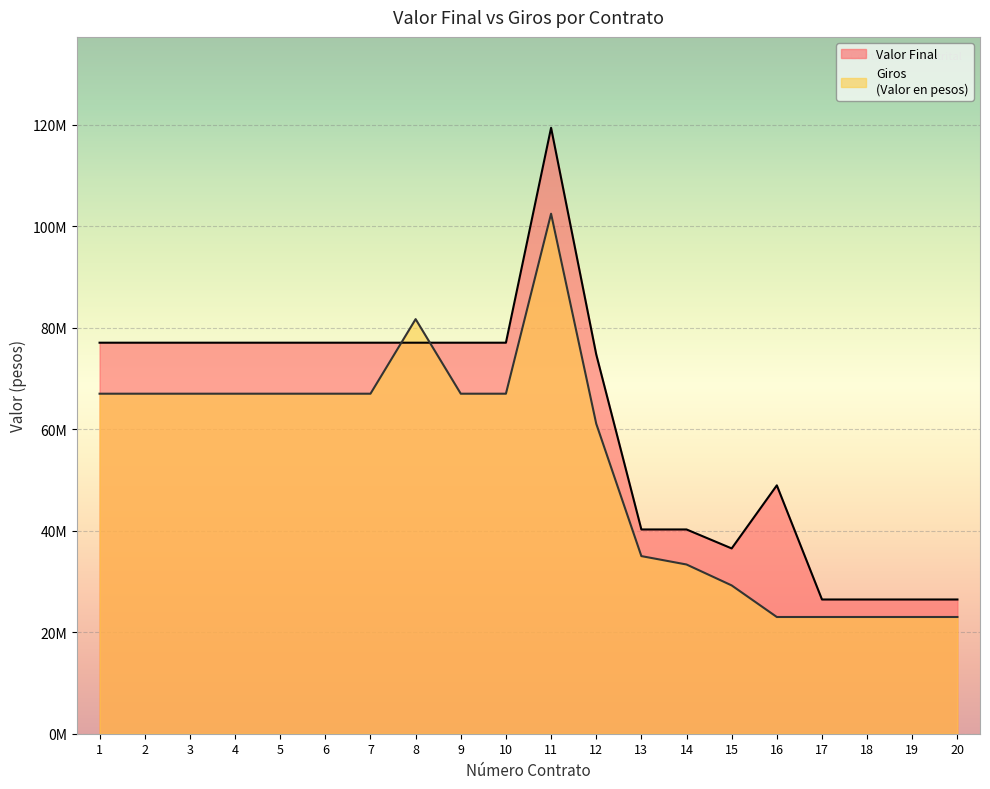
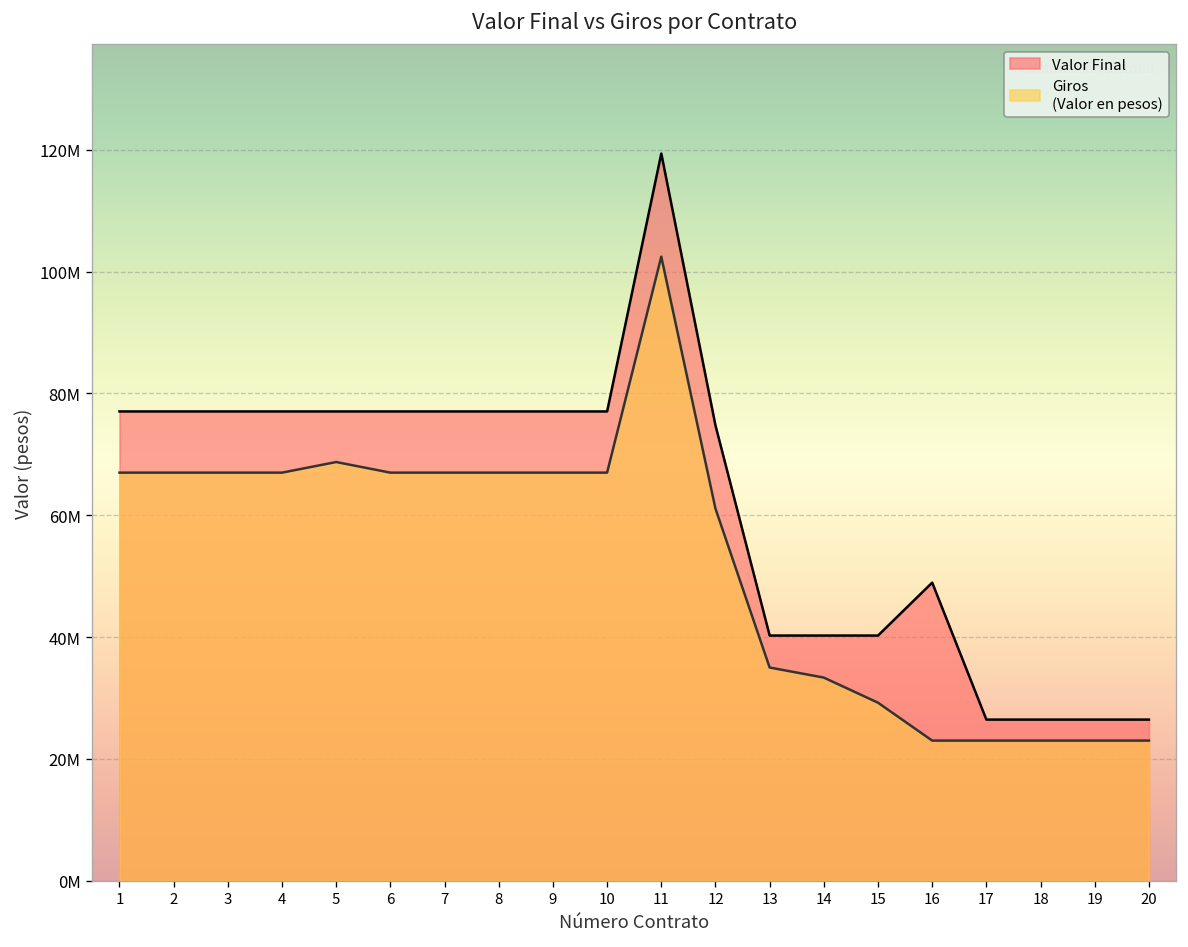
  {
    "Valor Final": {
      "1": 77000000,
      "2": 77000000,
      "3": 77000000,
      "4": 77000000,
      "5": 77000000,
      "6": 77000000,
      "7": 77000000,
      "8": 77000000,
      "9": 77000000,
      "10": 77000000,
      "11": 119000000,
      "12": 75000000,
      "13": 40000000,
      "14": 40000000,
-     "15": 37000000,
+     "15": 40000000,
      "16": 49000000,
      "17": 26000000,
      "18": 26000000,
      "19": 26000000,
      "20": 26000000
    },
    "Giros (Valor en pesos)": {
      "1": 67000000,
      "2": 67000000,
      "3": 67000000,
      "4": 67000000,
-     "5": 67000000,
+     "5": 69000000,
      "6": 67000000,
      "7": 67000000,
-     "8": 82000000,
+     "8": 67000000,
      "9": 67000000,
      "10": 67000000,
      "11": 102000000,
      "12": 61000000,
      "13": 35000000,
      "14": 33000000,
      "15": 29000000,
      "16": 23000000,
      "17": 23000000,
      "18": 23000000,
      "19": 23000000,
      "20": 23000000
    }
  }
